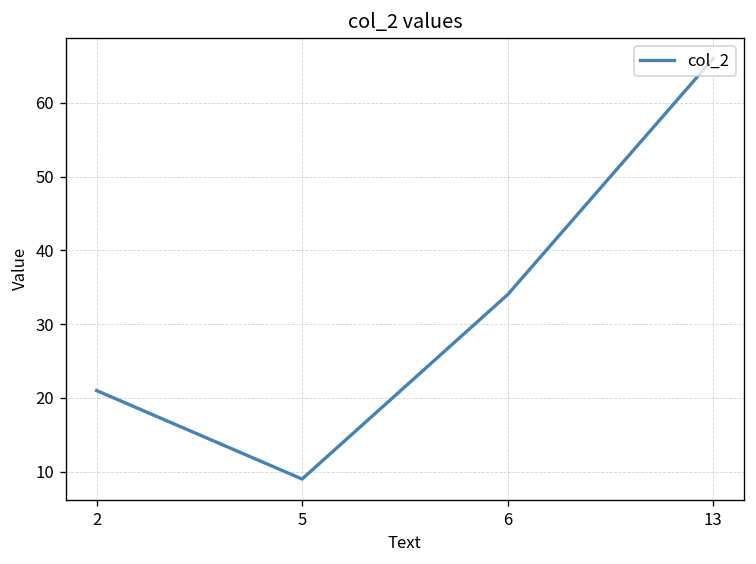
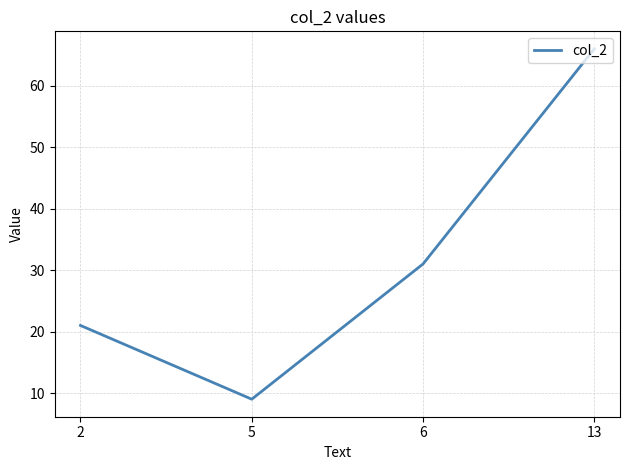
  {
    "2": 21,
    "5": 9,
-   "6": 34
+   "6": 31
  }
